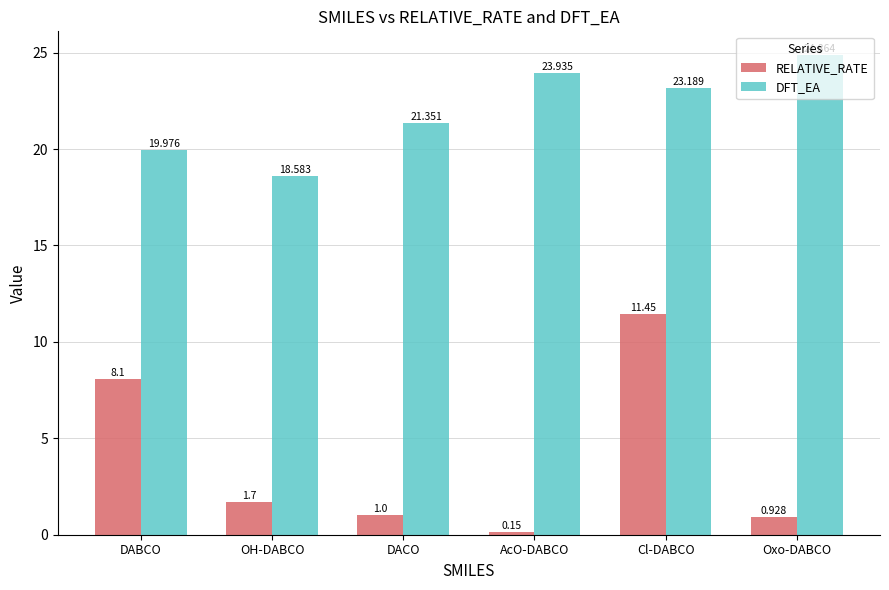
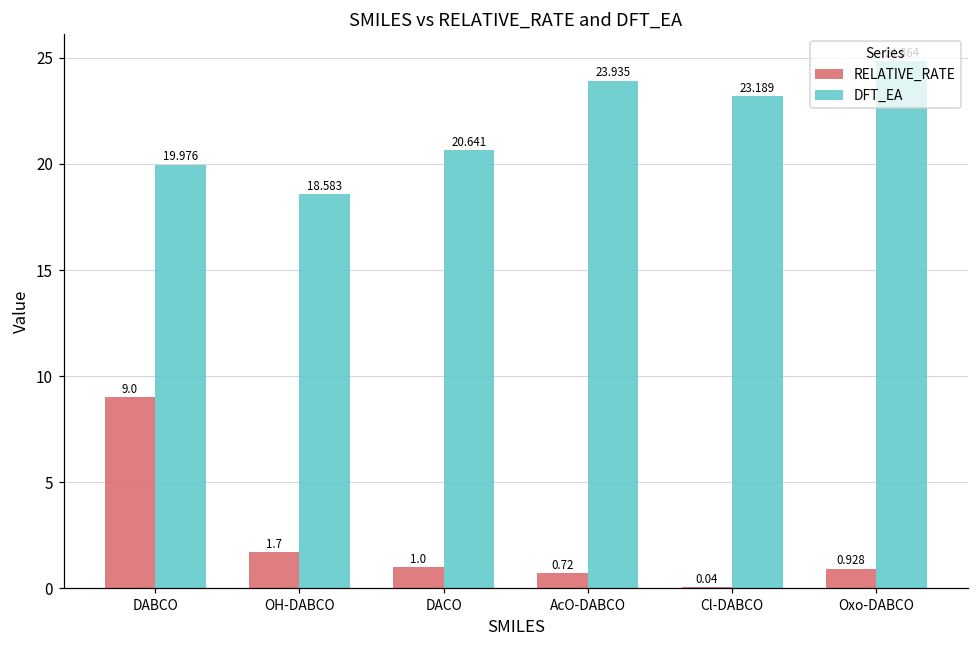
  {
    "RELATIVE_RATE": {
-     "DABCO": 8.1,
+     "DABCO": 9.0,
      "OH-DABCO": 1.7,
      "DACO": 1.0,
-     "AcO-DABCO": 0.15,
-     "Cl-DABCO": 11.45,
+     "AcO-DABCO": 0.72,
+     "Cl-DABCO": 0.04,
      "Oxo-DABCO": 0.928
    },
    "DFT_EA": {
      "DABCO": 19.976,
      "OH-DABCO": 18.583,
-     "DACO": 21.351,
+     "DACO": 20.641,
      "AcO-DABCO": 23.935,
      "Cl-DABCO": 23.189
    }
  }
